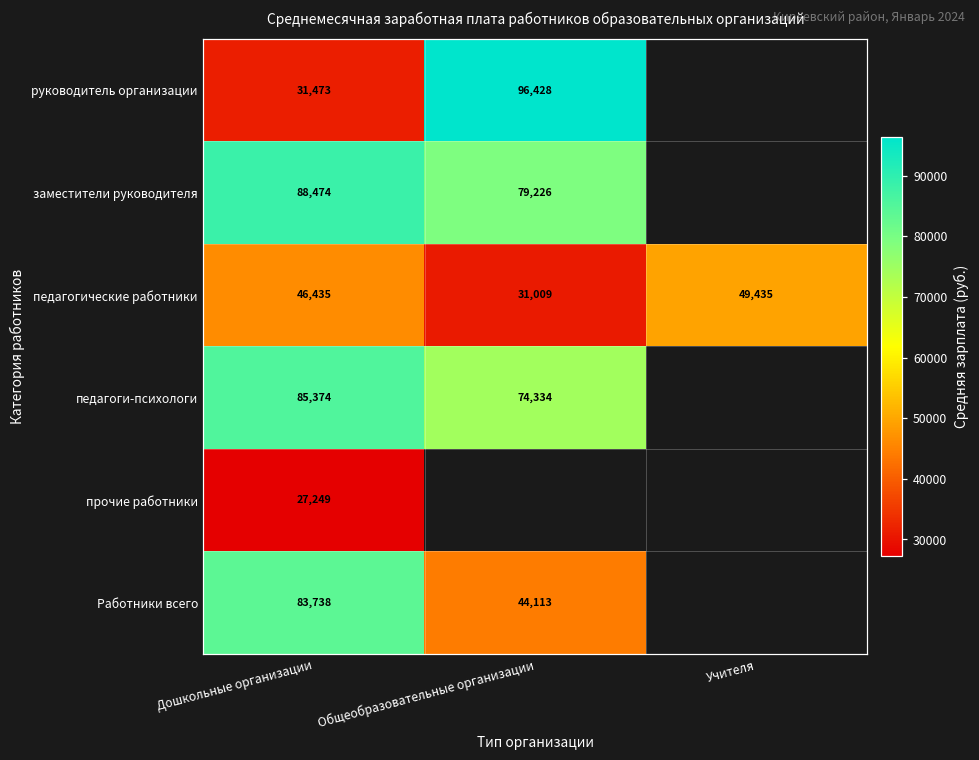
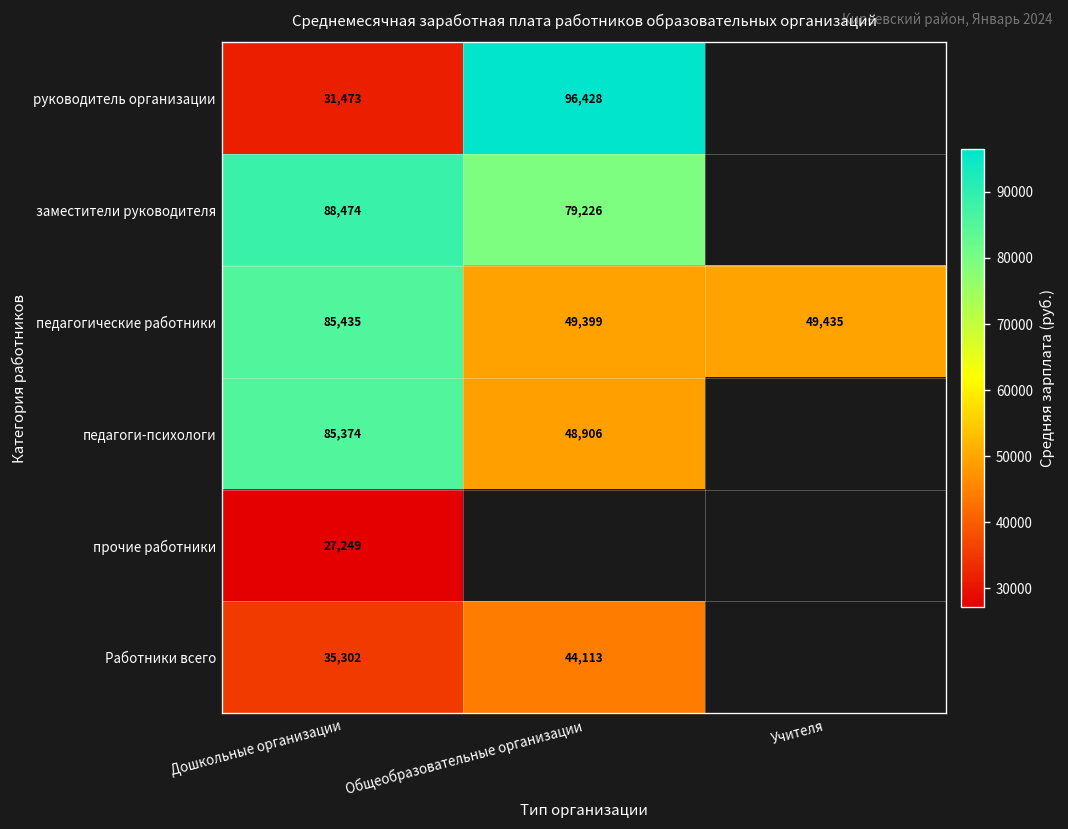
  {
    "руководитель организации": {
      "Дошкольные организации": "31,473",
      "Общеобразовательные организации": "96,428"
    },
    "заместители руководителя": {
      "Дошкольные организации": "88,474",
      "Общеобразовательные организации": "79,226"
    },
    "педагогические работники": {
-     "Дошкольные организации": "46,435",
-     "Общеобразовательные организации": "31,009",
+     "Дошкольные организации": "85,435",
+     "Общеобразовательные организации": "49,399",
      "Учителя": "49,435"
    },
    "педагоги-психологи": {
      "Дошкольные организации": "85,374",
-     "Общеобразовательные организации": "74,334"
+     "Общеобразовательные организации": "48,906"
    },
    "прочие работники": {
      "Дошкольные организации": "27,249"
    },
    "Работники всего": {
-     "Дошкольные организации": "83,738",
+     "Дошкольные организации": "35,302",
      "Общеобразовательные организации": "44,113"
    }
  }
